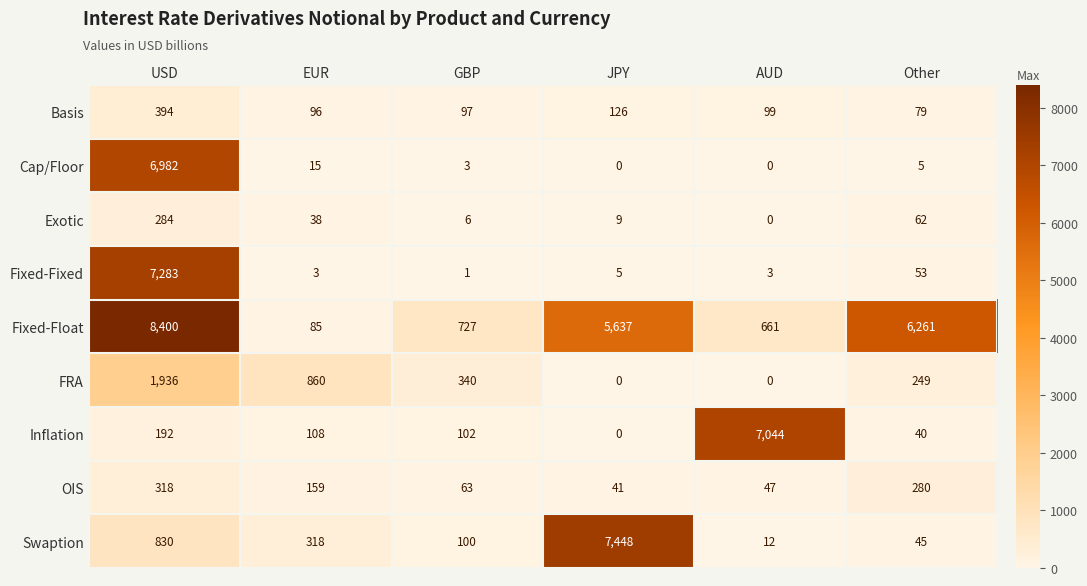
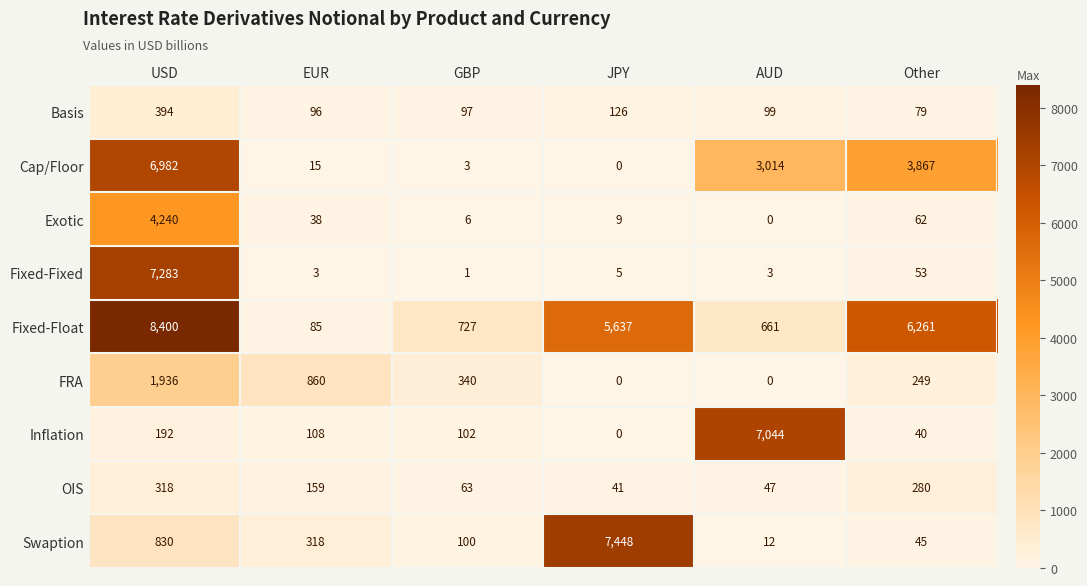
  {
    "Basis": {
      "USD": "394",
      "EUR": "96",
      "GBP": "97",
      "JPY": "126",
      "AUD": "99",
      "Other": "79"
    },
    "Cap/Floor": {
      "USD": "6,982",
      "EUR": "15",
      "GBP": "3",
      "JPY": "0",
-     "AUD": "0",
-     "Other": "5"
+     "AUD": "3,014",
+     "Other": "3,867"
    },
    "Exotic": {
-     "USD": "284",
+     "USD": "4,240",
      "EUR": "38",
      "GBP": "6",
      "JPY": "9",
      "AUD": "0",
      "Other": "62"
    },
    "Fixed-Fixed": {
      "USD": "7,283",
      "EUR": "3",
      "GBP": "1",
      "JPY": "5",
      "AUD": "3",
      "Other": "53"
    },
    "Fixed-Float": {
      "USD": "8,400",
      "EUR": "85",
      "GBP": "727",
      "JPY": "5,637",
      "AUD": "661",
      "Other": "6,261"
    },
    "FRA": {
      "USD": "1,936",
      "EUR": "860",
      "GBP": "340",
      "JPY": "0",
      "AUD": "0",
      "Other": "249"
    },
    "Inflation": {
      "USD": "192",
      "EUR": "108",
      "GBP": "102",
      "JPY": "0",
      "AUD": "7,044",
      "Other": "40"
    },
    "OIS": {
      "USD": "318",
      "EUR": "159",
      "GBP": "63",
      "JPY": "41",
      "AUD": "47",
      "Other": "280"
    },
    "Swaption": {
      "USD": "830",
      "EUR": "318",
      "GBP": "100",
      "JPY": "7,448",
      "AUD": "12",
      "Other": "45"
    }
  }
